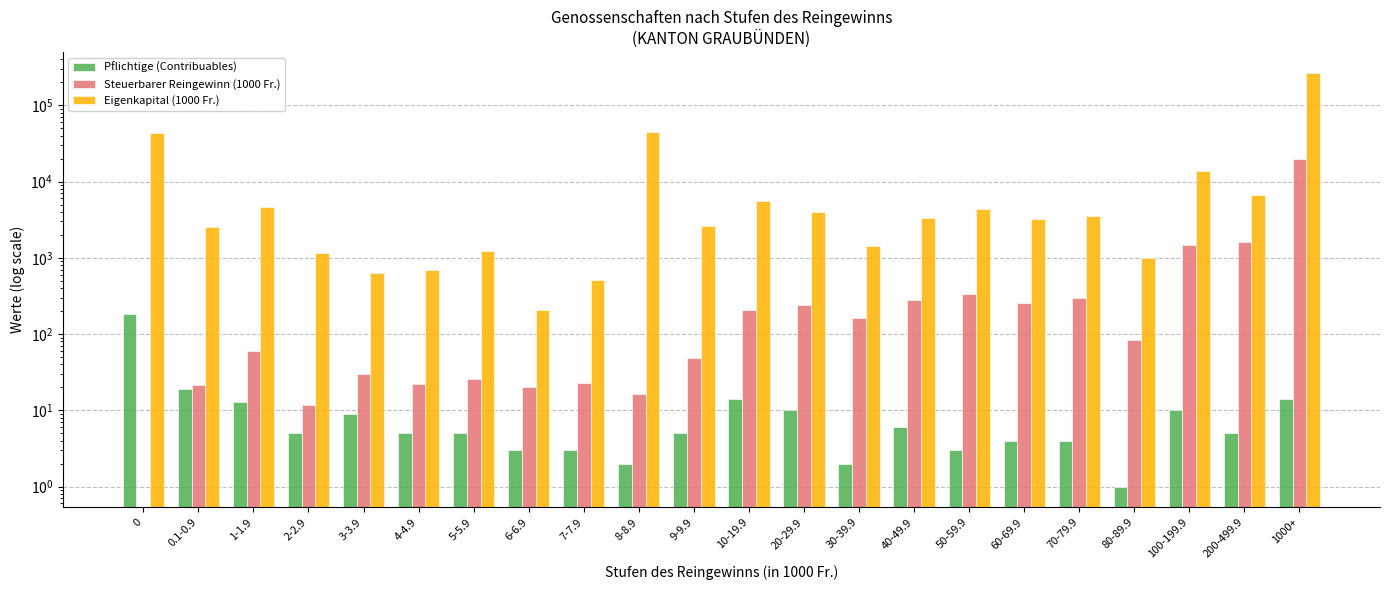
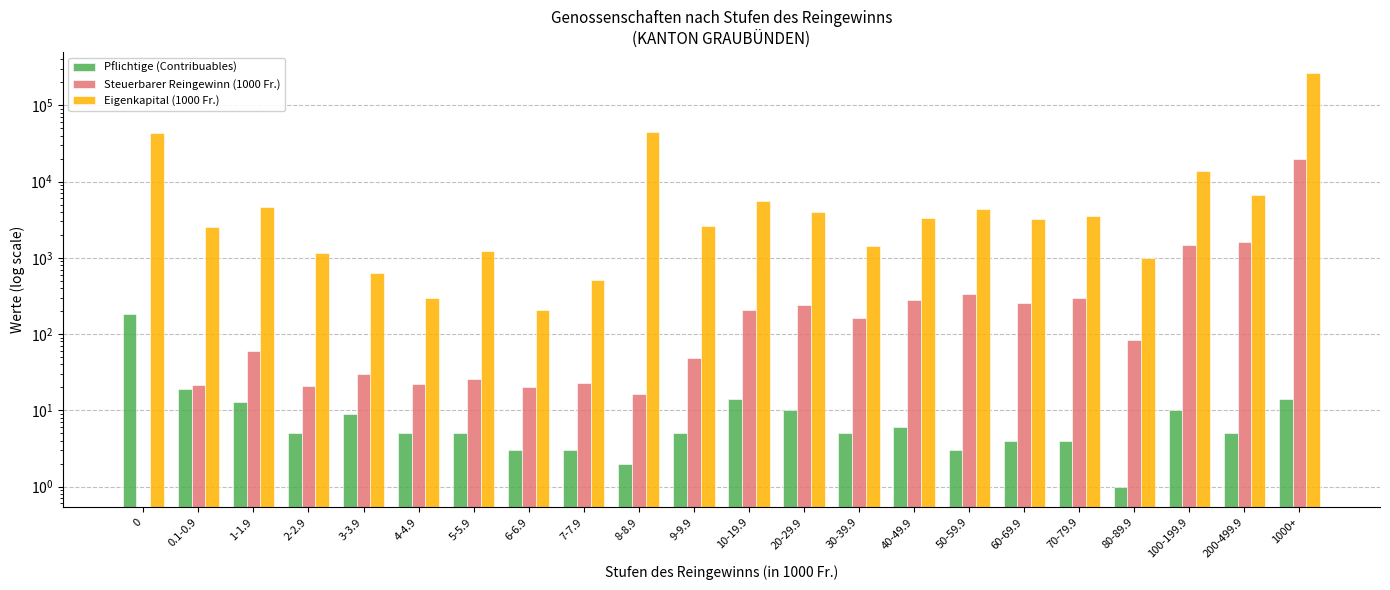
  {
    "Pflichtige (Contribuables)": {
      "0": 180,
      "0.1-0.9": 19,
      "1-1.9": 13,
      "2-2.9": 5,
      "3-3.9": 9,
      "4-4.9": 5,
      "5-5.9": 5,
      "6-6.9": 3,
      "7-7.9": 3,
      "8-8.9": 2,
      "9-9.9": 5,
      "10-19.9": 14,
      "20-29.9": 10,
-     "30-39.9": 2,
+     "30-39.9": 5,
      "40-49.9": 6,
      "50-59.9": 3,
      "60-69.9": 4,
      "70-79.9": 4,
      "80-89.9": 1,
      "100-199.9": 10,
      "200-499.9": 5,
      "1000+": 14
    },
    "Steuerbarer Reingewinn (1000 Fr.)": {
      "0.1-0.9": 22,
      "1-1.9": 60,
-     "2-2.9": 12,
+     "2-2.9": 21,
      "3-3.9": 30,
      "4-4.9": 22,
      "5-5.9": 26,
      "6-6.9": 20,
      "7-7.9": 23,
      "8-8.9": 17,
      "9-9.9": 50,
      "10-19.9": 210,
      "20-29.9": 240,
      "30-39.9": 160,
      "40-49.9": 280,
      "50-59.9": 300,
      "60-69.9": 260,
      "70-79.9": 300,
      "80-89.9": 80,
      "100-199.9": 1500,
      "200-499.9": 1600,
      "1000+": 20000
    },
    "Eigenkapital (1000 Fr.)": {
      "0": 40000,
      "0.1-0.9": 2500,
      "1-1.9": 5000,
      "2-2.9": 1100,
      "3-3.9": 600,
-     "4-4.9": 700,
+     "4-4.9": 300,
      "5-5.9": 1200,
      "6-6.9": 210,
      "7-7.9": 500,
      "8-8.9": 40000,
      "9-9.9": 2600,
      "10-19.9": 6000,
      "20-29.9": 4000,
      "30-39.9": 1400,
      "40-49.9": 3300,
      "50-59.9": 4000,
      "60-69.9": 3200,
      "70-79.9": 3000,
      "80-89.9": 1000,
      "100-199.9": 14000,
      "200-499.9": 7000,
      "1000+": 270000
    }
  }
